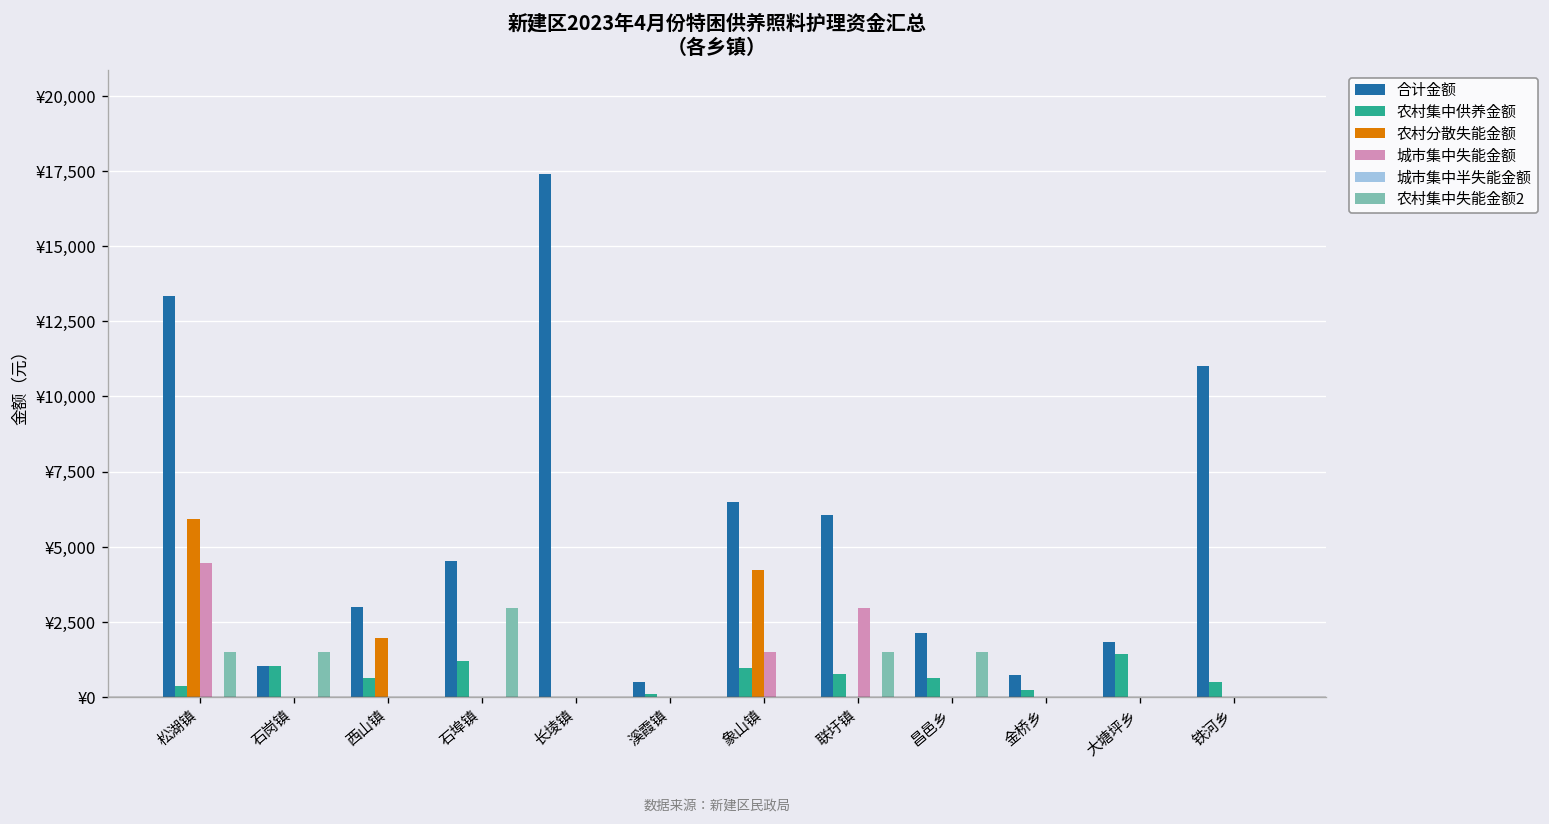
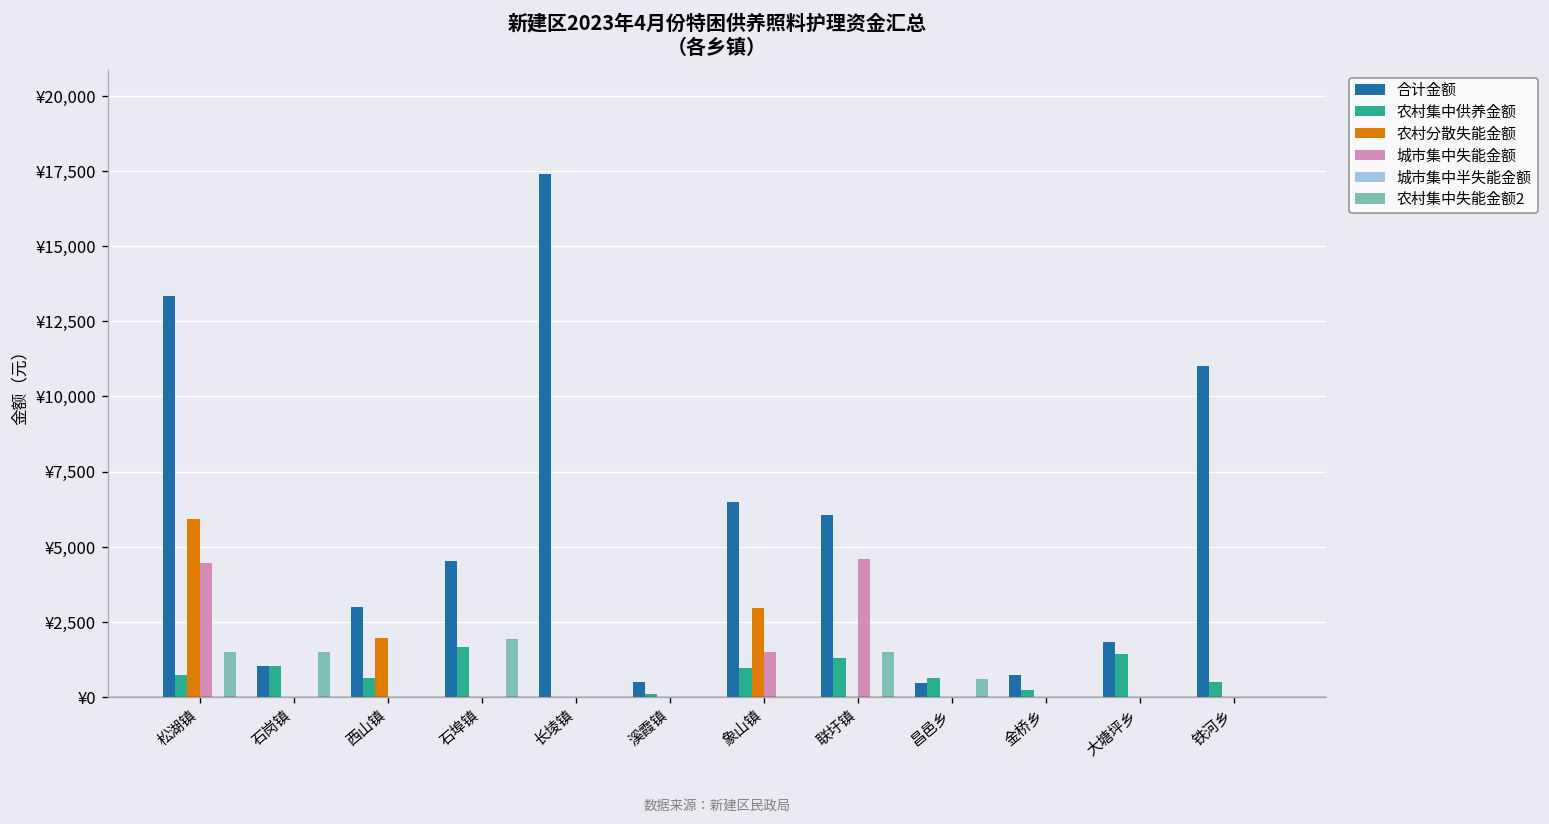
  {
    "合计金额": {
      "松湖镇": "¥13,300",
      "石岗镇": "¥1,000",
      "西山镇": "¥3,000",
      "石埠镇": "¥4,500",
      "长堎镇": "¥17,400",
      "溪霞镇": "¥500",
      "象山镇": "¥6,500",
      "联圩镇": "¥6,100",
-     "昌邑乡": "¥2,100",
+     "昌邑乡": "¥500",
      "金桥乡": "¥700",
      "大塘坪乡": "¥1,800",
      "铁河乡": "¥11,000"
    },
    "农村集中供养金额": {
-     "松湖镇": "¥400",
+     "松湖镇": "¥700",
      "石岗镇": "¥1,000",
      "西山镇": "¥600",
-     "石埠镇": "¥1,200",
+     "石埠镇": "¥1,700",
      "长堎镇": "¥0",
      "象山镇": "¥900",
-     "联圩镇": "¥800",
+     "联圩镇": "¥1,300",
      "昌邑乡": "¥600",
      "金桥乡": "¥200",
      "大塘坪乡": "¥1,400",
      "铁河乡": "¥500"
    },
    "农村分散失能金额": {
      "松湖镇": "¥5,900",
      "石岗镇": "¥0",
      "西山镇": "¥2,000",
      "石埠镇": "¥0",
      "长堎镇": "¥0",
      "溪霞镇": "¥0",
-     "象山镇": "¥4,200",
+     "象山镇": "¥3,000",
      "联圩镇": "¥0",
      "昌邑乡": "¥0",
      "金桥乡": "¥0",
      "大塘坪乡": "¥0",
      "铁河乡": "¥0"
    },
    "城市集中失能金额": {
      "松湖镇": "¥4,400",
      "石岗镇": "¥0",
      "西山镇": "¥0",
      "石埠镇": "¥0",
      "长堎镇": "¥0",
      "溪霞镇": "¥0",
      "象山镇": "¥1,500",
-     "联圩镇": "¥3,000",
+     "联圩镇": "¥4,600",
      "昌邑乡": "¥0",
      "金桥乡": "¥0",
      "大塘坪乡": "¥0",
      "铁河乡": "¥0"
    },
    "城市集中半失能金额": {
      "松湖镇": "¥0",
      "石岗镇": "¥0",
      "西山镇": "¥0",
      "石埠镇": "¥0",
      "长堎镇": "¥0",
      "溪霞镇": "¥0",
      "象山镇": "¥0",
      "联圩镇": "¥0",
      "昌邑乡": "¥0",
      "金桥乡": "¥0",
      "大塘坪乡": "¥0",
      "铁河乡": "¥0"
    },
    "农村集中失能金额2": {
      "松湖镇": "¥1,500",
      "石岗镇": "¥1,500",
      "西山镇": "¥0",
-     "石埠镇": "¥3,000",
+     "石埠镇": "¥1,900",
      "长堎镇": "¥0",
      "溪霞镇": "¥0",
      "象山镇": "¥0",
      "联圩镇": "¥1,500",
-     "昌邑乡": "¥1,500",
+     "昌邑乡": "¥600",
      "金桥乡": "¥0",
      "大塘坪乡": "¥0",
      "铁河乡": "¥0"
    }
  }
